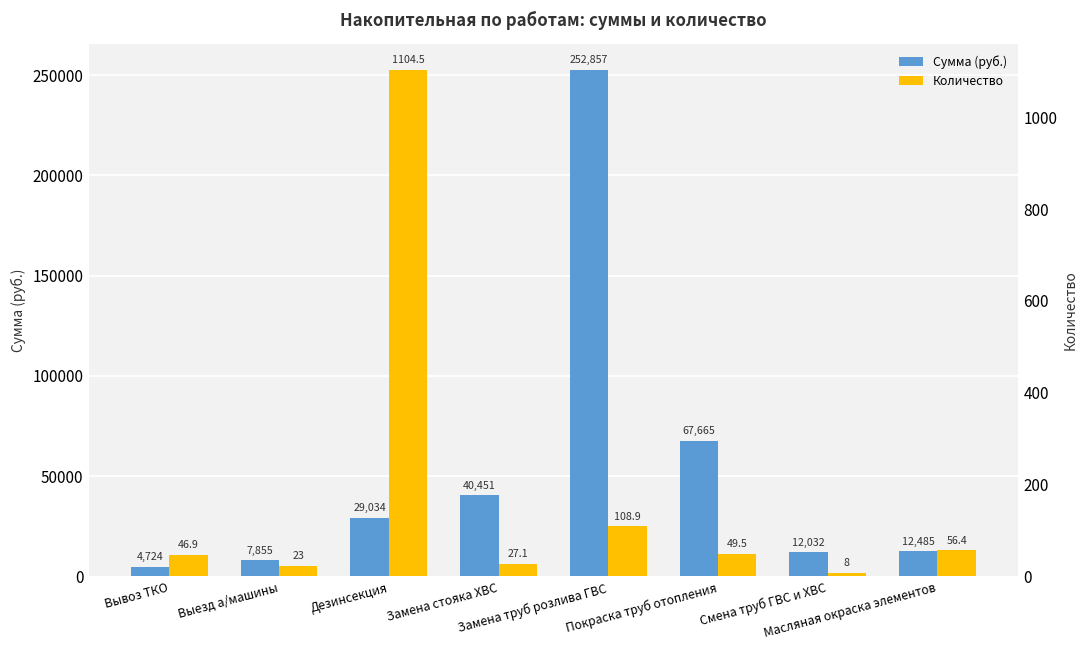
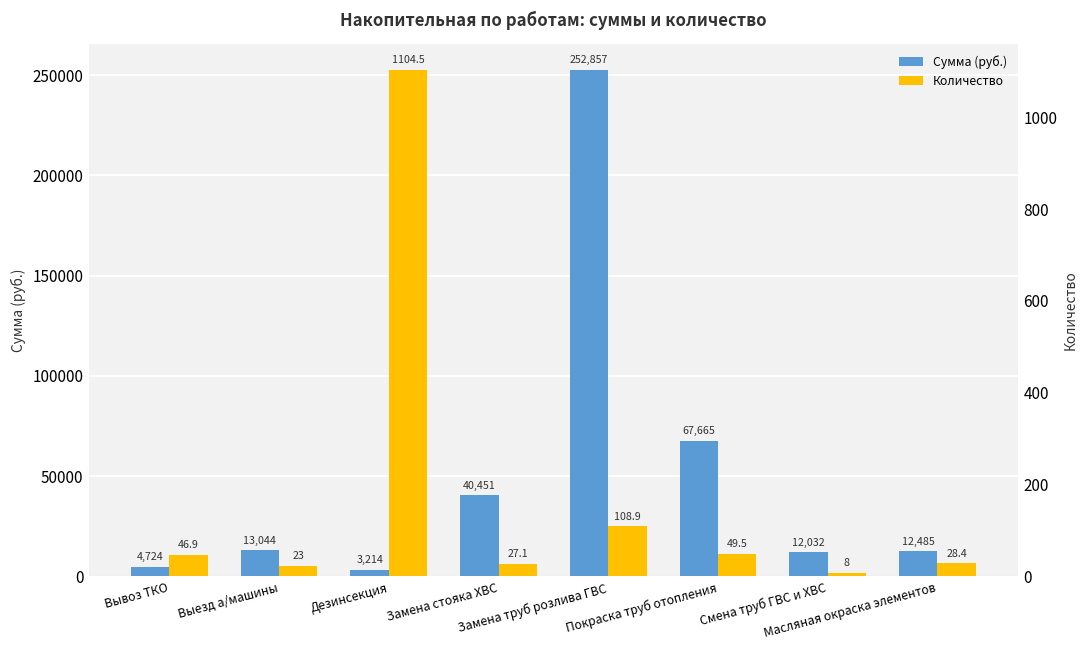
  {
    "Сумма (руб.)": {
      "Вывоз ТКО": "4,724",
-     "Выезд а/машины": "7,855",
-     "Дезинсекция": "29,034",
+     "Выезд а/машины": "13,044",
+     "Дезинсекция": "3,214",
      "Замена стояка ХВС": "40,451",
      "Замена труб розлива ГВС": "252,857",
      "Покраска труб отопления": "67,665",
      "Смена труб ГВС и ХВС": "12,032",
      "Масляная окраска элементов": "12,485"
    },
    "Количество": {
      "Вывоз ТКО": "46.9",
      "Выезд а/машины": "23",
      "Дезинсекция": "1104.5",
      "Замена стояка ХВС": "27.1",
      "Замена труб розлива ГВС": "108.9",
      "Покраска труб отопления": "49.5",
      "Смена труб ГВС и ХВС": "8",
-     "Масляная окраска элементов": "56.4"
+     "Масляная окраска элементов": "28.4"
    }
  }
